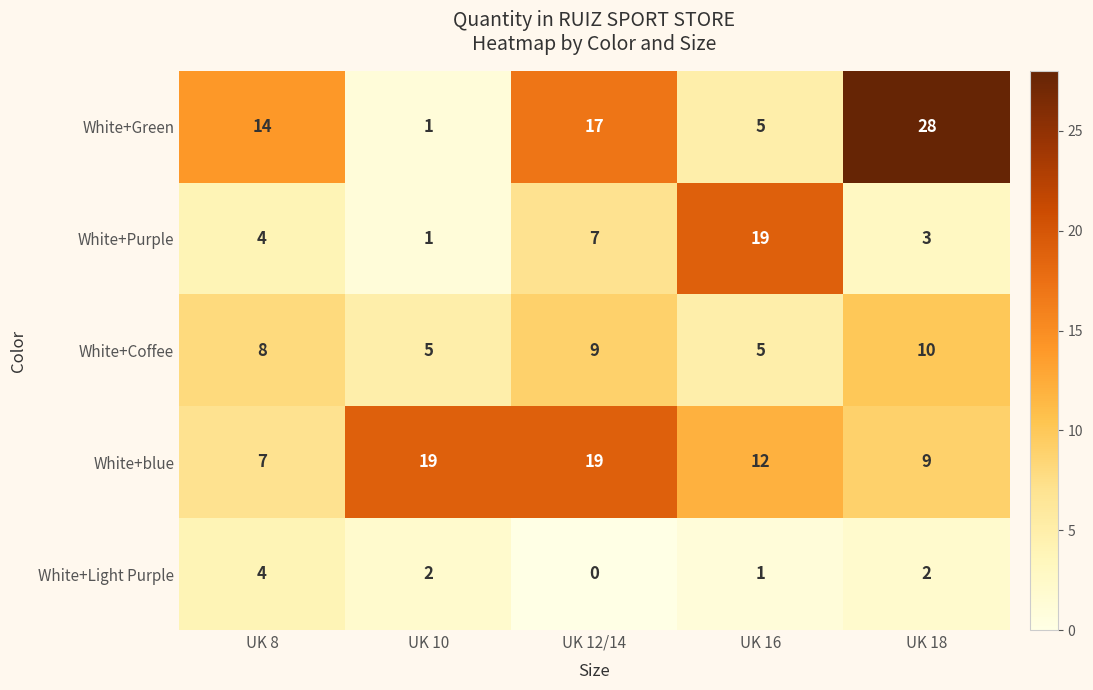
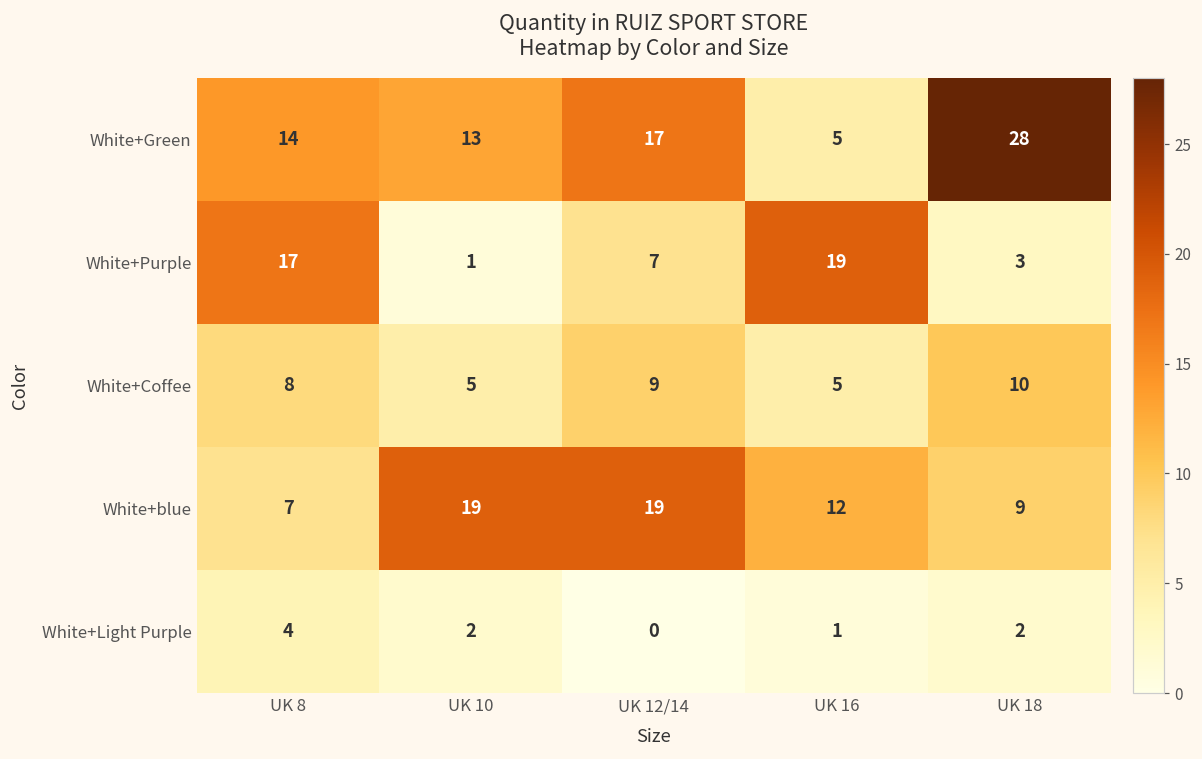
  {
    "White+Green": {
      "UK 8": 14,
-     "UK 10": 1,
+     "UK 10": 13,
      "UK 12/14": 17,
      "UK 16": 5,
      "UK 18": 28
    },
    "White+Purple": {
-     "UK 8": 4,
+     "UK 8": 17,
      "UK 10": 1,
      "UK 12/14": 7,
      "UK 16": 19,
      "UK 18": 3
    },
    "White+Coffee": {
      "UK 8": 8,
      "UK 10": 5,
      "UK 12/14": 9,
      "UK 16": 5,
      "UK 18": 10
    },
    "White+blue": {
      "UK 8": 7,
      "UK 10": 19,
      "UK 12/14": 19,
      "UK 16": 12,
      "UK 18": 9
    },
    "White+Light Purple": {
      "UK 8": 4,
      "UK 10": 2,
      "UK 12/14": 0,
      "UK 16": 1,
      "UK 18": 2
    }
  }
